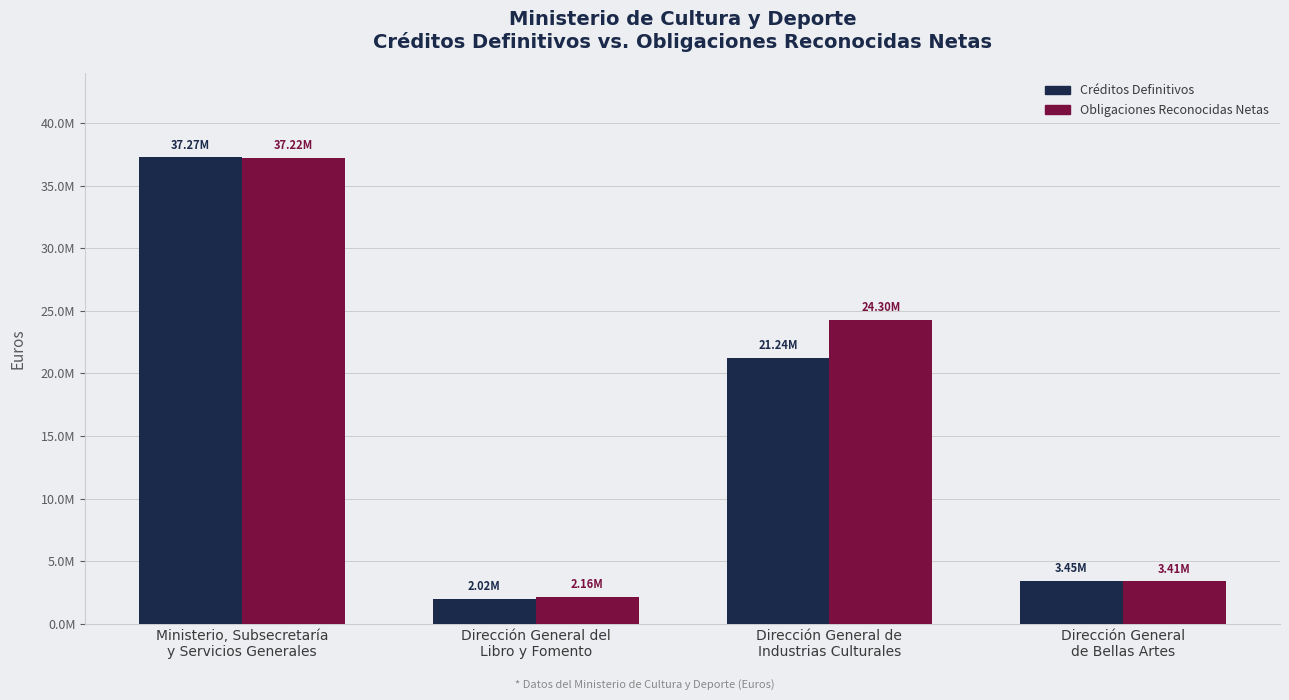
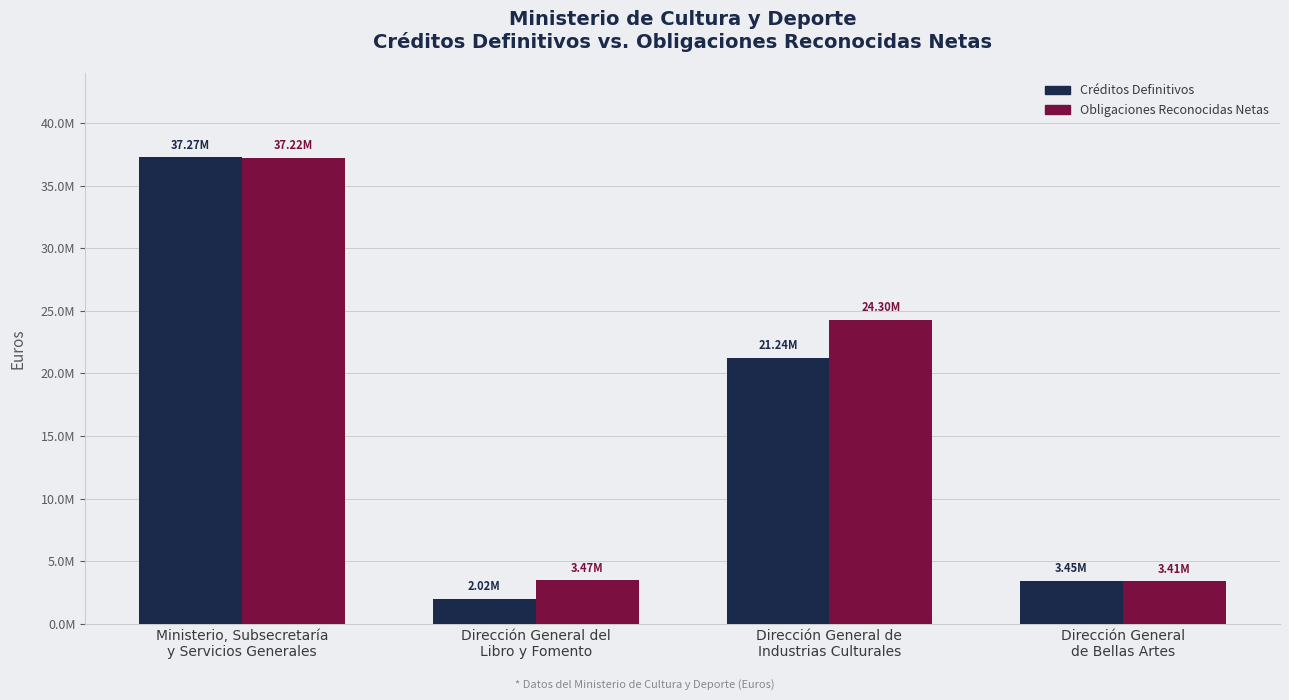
  {
    "Créditos Definitivos": {
      "Ministerio, Subsecretaría y Servicios Generales": "37.27M",
      "Dirección General del Libro y Fomento": "2.02M",
      "Dirección General de Industrias Culturales": "21.24M",
      "Dirección General de Bellas Artes": "3.45M"
    },
    "Obligaciones Reconocidas Netas": {
      "Ministerio, Subsecretaría y Servicios Generales": "37.22M",
-     "Dirección General del Libro y Fomento": "2.16M",
+     "Dirección General del Libro y Fomento": "3.47M",
      "Dirección General de Industrias Culturales": "24.30M",
      "Dirección General de Bellas Artes": "3.41M"
    }
  }
